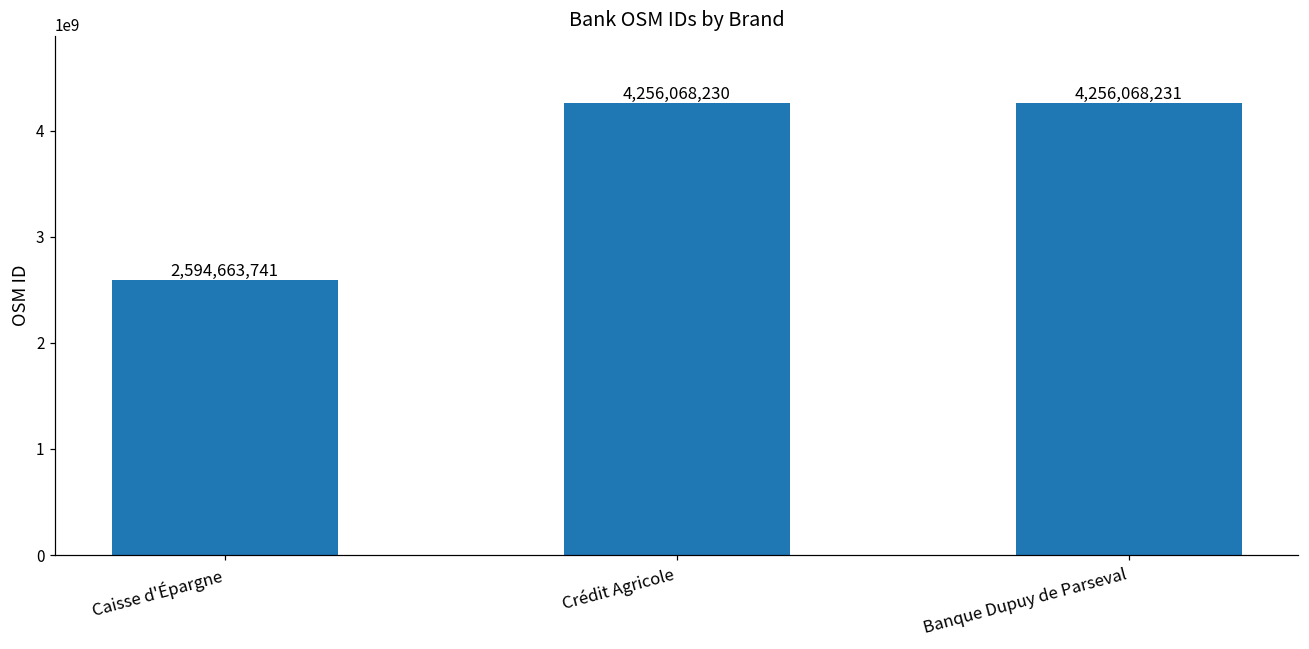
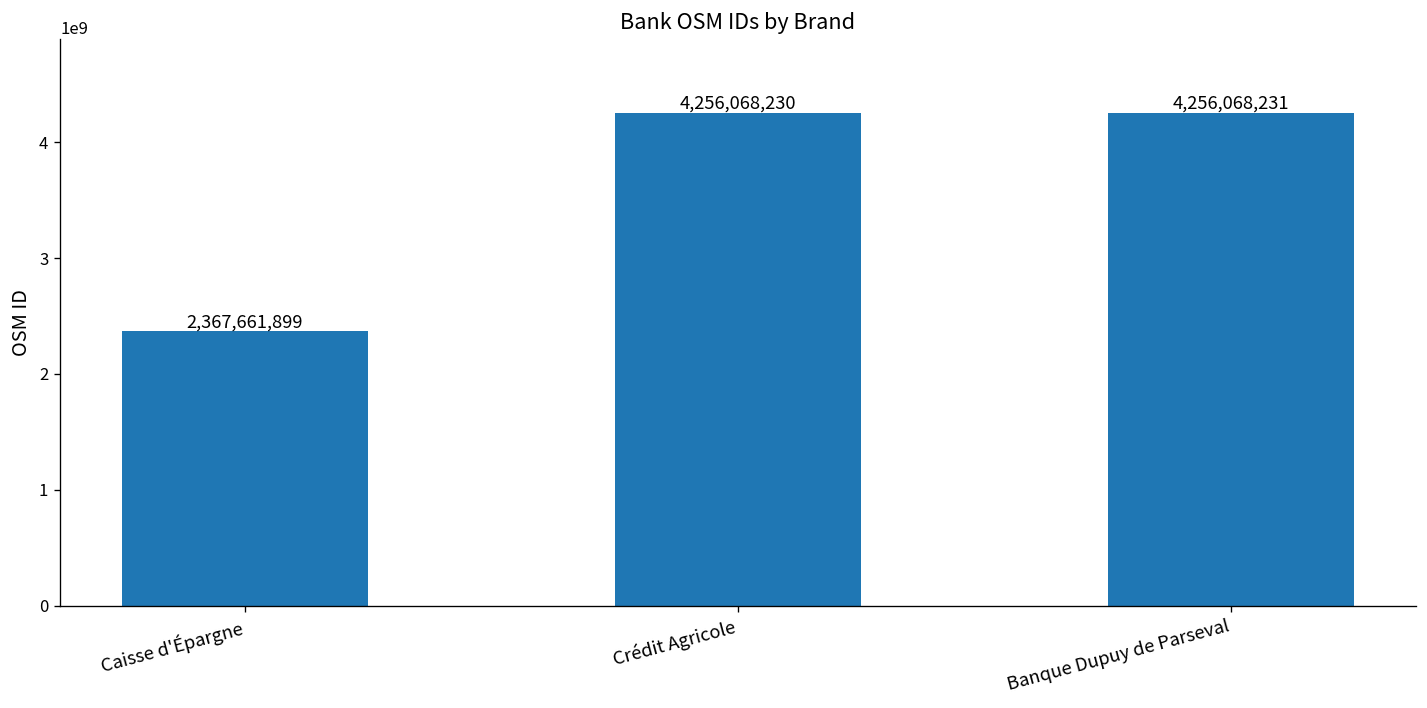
  {
-   "Caisse d'Épargne": "2,594,663,741",
+   "Caisse d'Épargne": "2,367,661,899",
    "Crédit Agricole": "4,256,068,230",
    "Banque Dupuy de Parseval": "4,256,068,231"
  }
